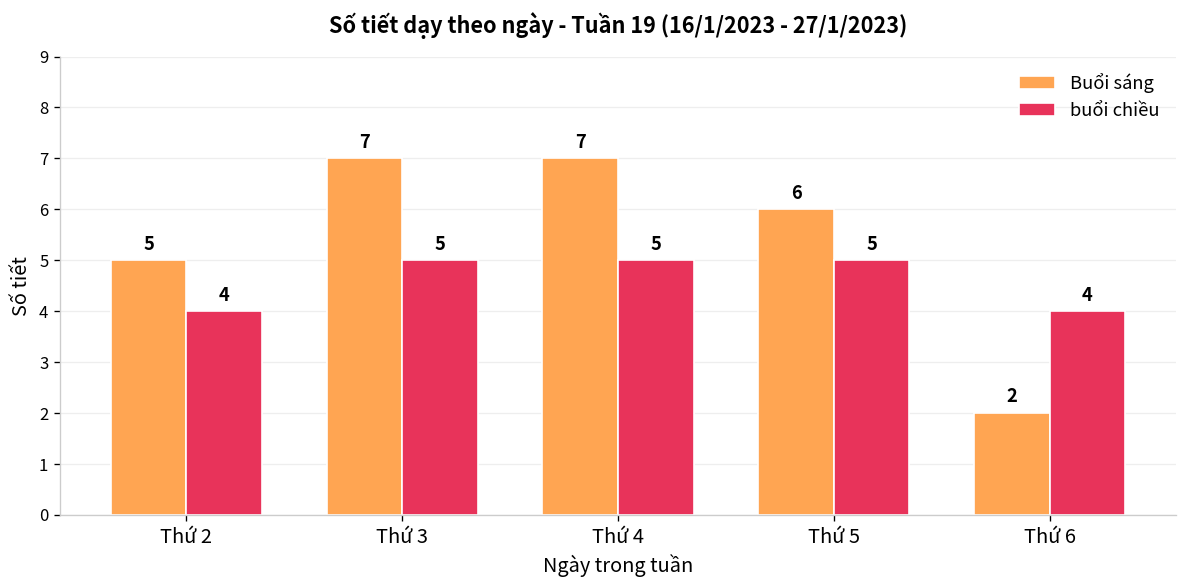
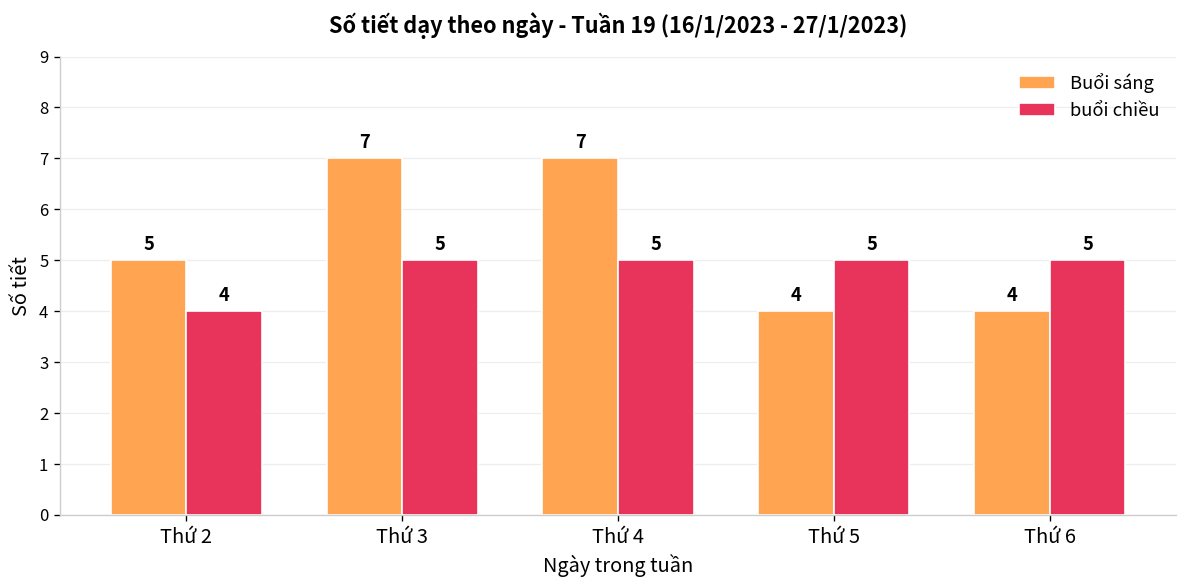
  {
    "Buổi sáng": {
      "Thứ 2": 5,
      "Thứ 3": 7,
      "Thứ 4": 7,
-     "Thứ 5": 6,
-     "Thứ 6": 2
+     "Thứ 5": 4,
+     "Thứ 6": 4
    },
    "buổi chiều": {
      "Thứ 2": 4,
      "Thứ 3": 5,
      "Thứ 4": 5,
      "Thứ 5": 5,
-     "Thứ 6": 4
+     "Thứ 6": 5
    }
  }
